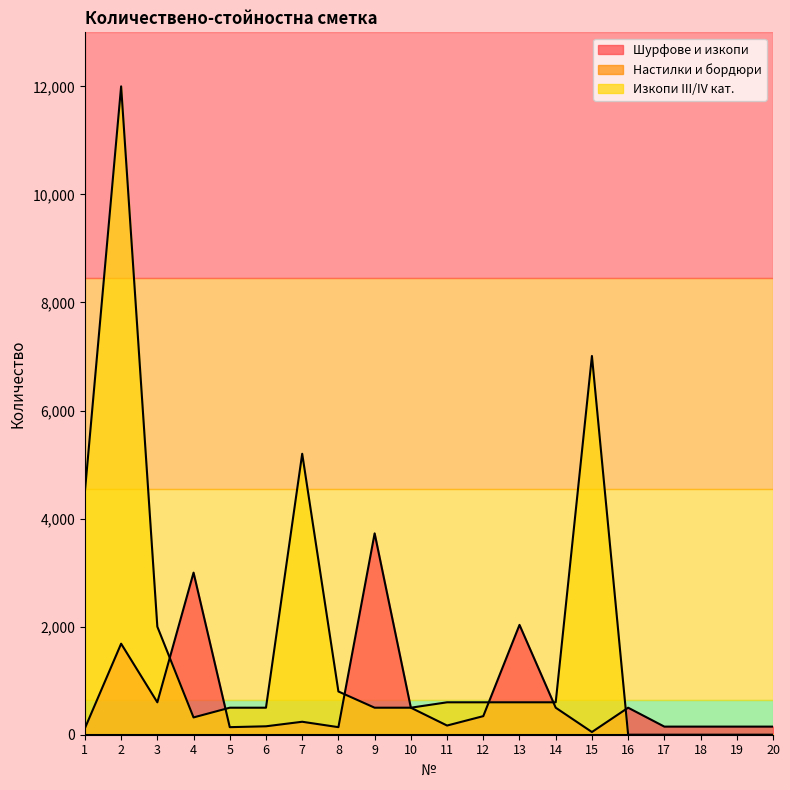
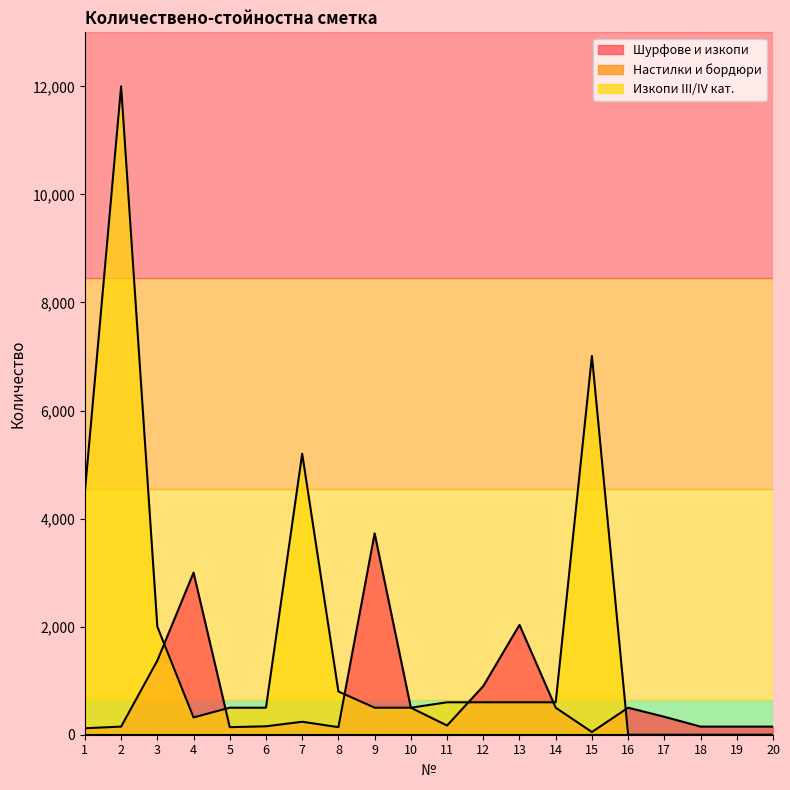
  {
    "Шурфове и изкопи": {
      "1": "100",
-     "2": "1,700",
-     "3": "600",
+     "2": "200",
+     "3": "1,400",
      "4": "3,000",
      "5": "100",
      "6": "200",
      "7": "200",
      "8": "100",
      "9": "3,700",
      "11": "200",
-     "12": "300",
+     "12": "900",
      "13": "2,000",
      "14": "500",
      "15": "100",
      "16": "500",
-     "17": "200",
+     "17": "300",
      "18": "200",
      "19": "200",
      "20": "200"
    },
    "Настилки и бордюри": {
      "1": "0",
      "2": "0",
      "3": "0",
      "4": "0",
      "5": "0",
      "6": "0",
      "7": "0",
      "8": "0",
      "9": "0",
      "10": "0",
      "11": "0",
      "12": "0",
      "13": "0",
      "14": "0",
      "15": "0"
    },
    "Изкопи III/IV кат.": {
      "1": "4,500",
      "2": "12,000",
      "3": "2,000",
      "4": "300",
      "5": "500",
      "6": "500",
      "7": "5,200",
      "8": "800",
      "9": "500",
      "11": "600",
      "12": "600",
      "13": "600",
      "14": "600",
      "15": "7,000"
    }
  }
